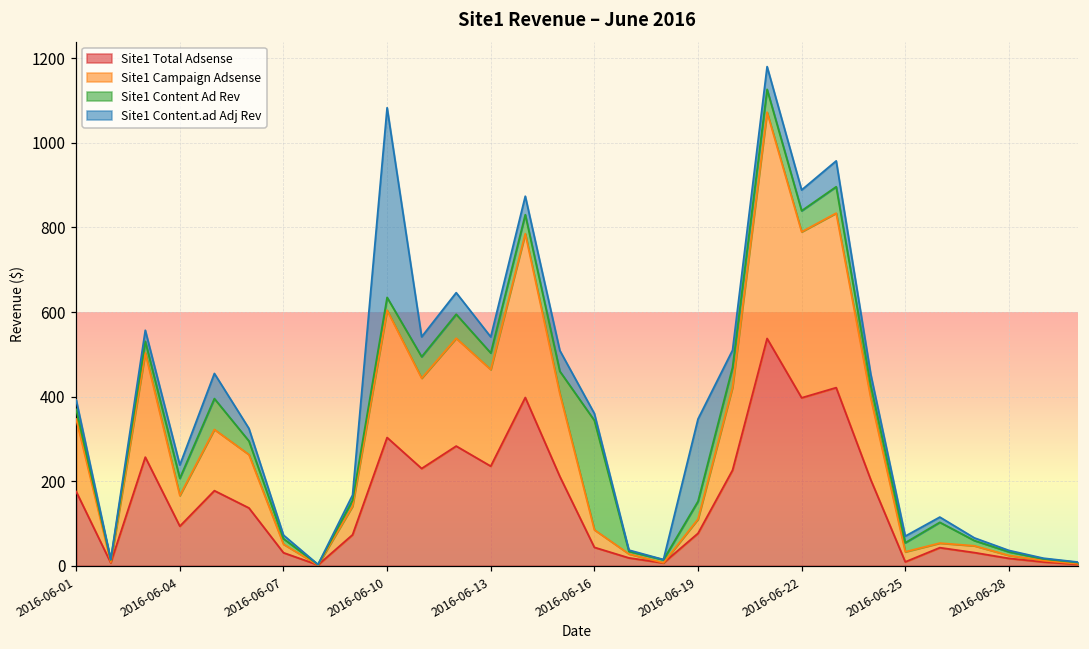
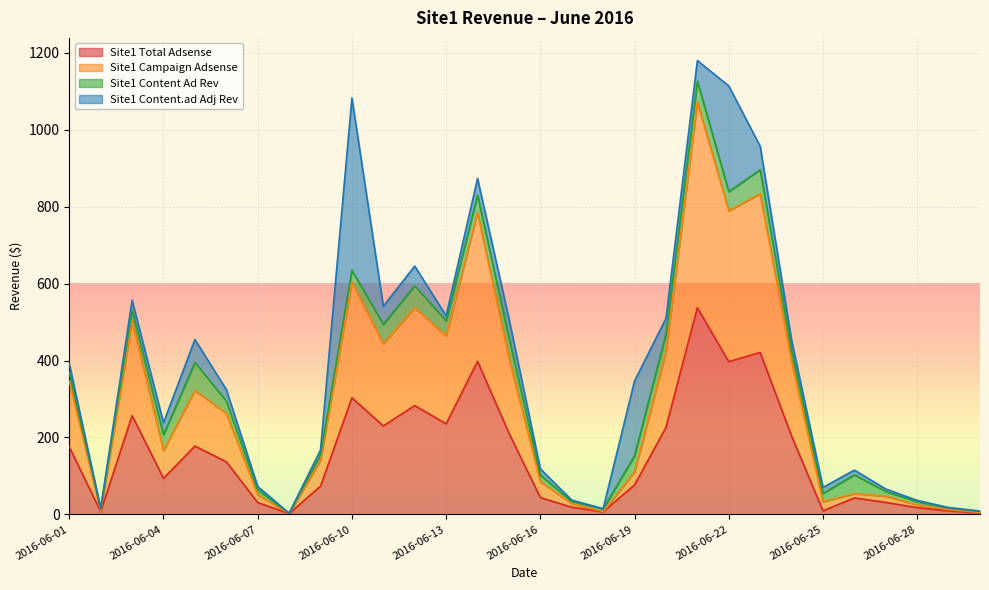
  {
    "Site1 Total Adsense": {
      "2016-06-01": 180,
      "2016-06-04": 90,
      "2016-06-07": 30,
      "2016-06-10": 300,
      "2016-06-13": 240,
      "2016-06-16": 40,
      "2016-06-19": 80,
      "2016-06-22": 400,
      "2016-06-25": 10,
      "2016-06-28": 20
    },
    "Site1 Campaign Adsense": {
      "2016-06-01": 170,
      "2016-06-04": 70,
      "2016-06-07": 20,
      "2016-06-10": 300,
      "2016-06-13": 230,
      "2016-06-16": 40,
      "2016-06-19": 30,
      "2016-06-22": 390,
      "2016-06-25": 20,
      "2016-06-28": 10
    },
    "Site1 Content Ad Rev": {
      "2016-06-01": 20,
      "2016-06-04": 40,
      "2016-06-07": 10,
      "2016-06-10": 30,
      "2016-06-13": 40,
-     "2016-06-16": 260,
+     "2016-06-16": 20,
      "2016-06-19": 40,
      "2016-06-22": 50,
      "2016-06-25": 20
    },
    "Site1 Content.ad Adj Rev": {
      "2016-06-01": 20,
      "2016-06-04": 30,
      "2016-06-07": 10,
      "2016-06-10": 450,
-     "2016-06-13": 40,
+     "2016-06-13": 10,
      "2016-06-16": 20,
      "2016-06-19": 190,
-     "2016-06-22": 50,
+     "2016-06-22": 270,
      "2016-06-25": 20
    }
  }
